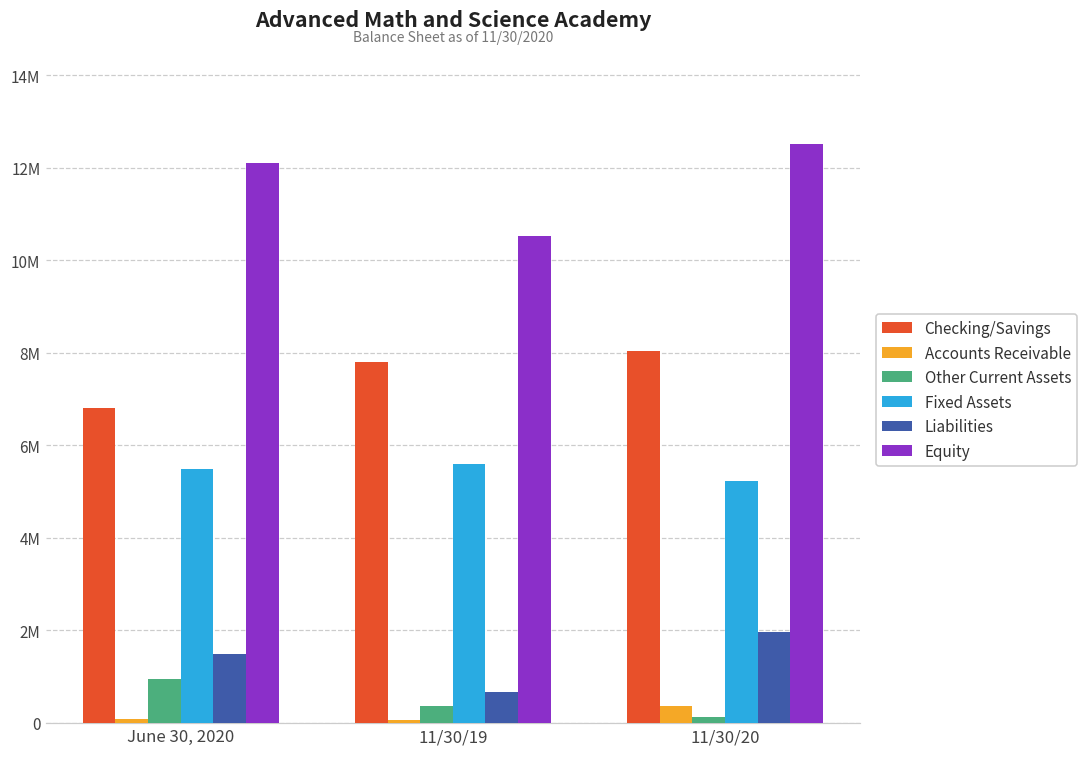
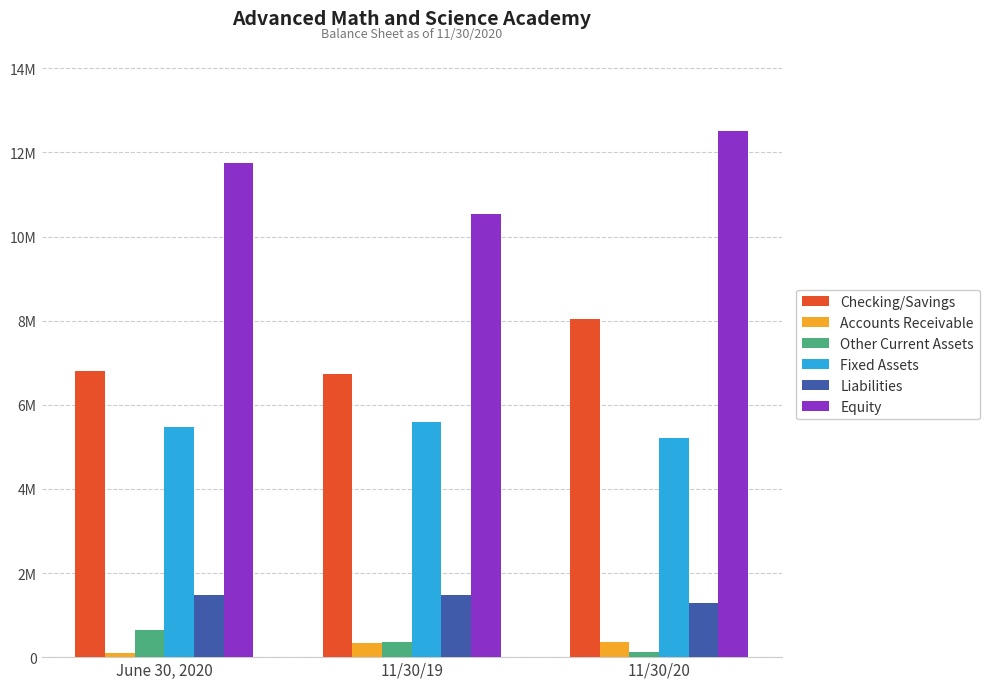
  {
    "Checking/Savings": {
      "June 30, 2020": 6800000,
-     "11/30/19": 7800000,
+     "11/30/19": 6700000,
      "11/30/20": 8000000
    },
    "Accounts Receivable": {
      "June 30, 2020": 100000,
-     "11/30/19": 100000,
+     "11/30/19": 300000,
      "11/30/20": 400000
    },
    "Other Current Assets": {
-     "June 30, 2020": 1000000,
+     "June 30, 2020": 600000,
      "11/30/19": 400000,
      "11/30/20": 100000
    },
    "Fixed Assets": {
      "June 30, 2020": 5500000,
      "11/30/19": 5600000,
      "11/30/20": 5200000
    },
    "Liabilities": {
      "June 30, 2020": 1500000,
-     "11/30/19": 700000,
-     "11/30/20": 2000000
+     "11/30/19": 1500000,
+     "11/30/20": 1300000
    },
    "Equity": {
-     "June 30, 2020": 12100000,
+     "June 30, 2020": 11700000,
      "11/30/19": 10500000,
      "11/30/20": 12500000
    }
  }
